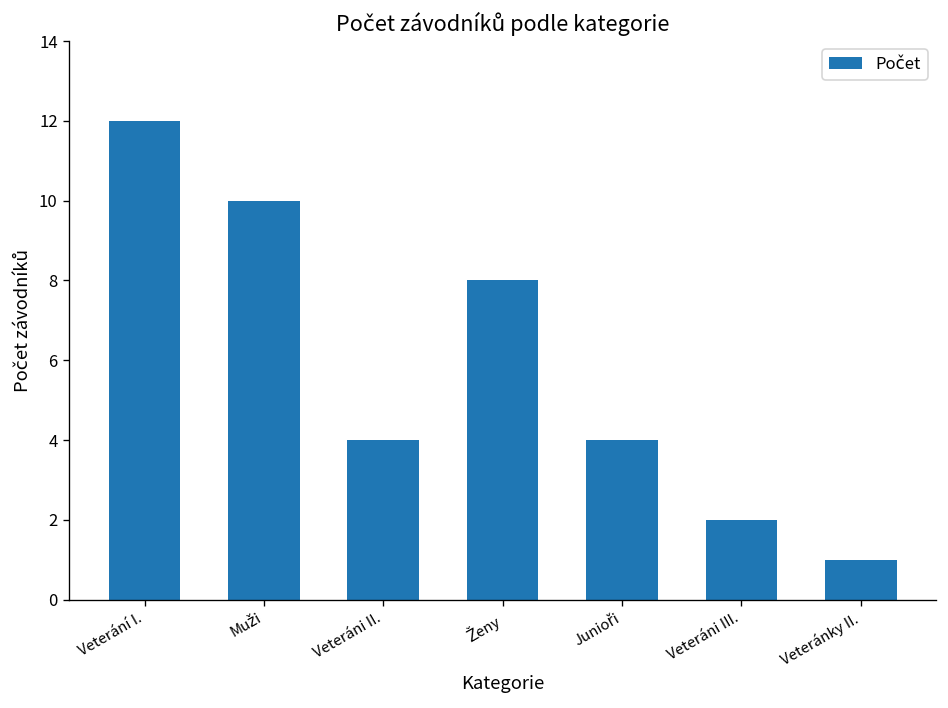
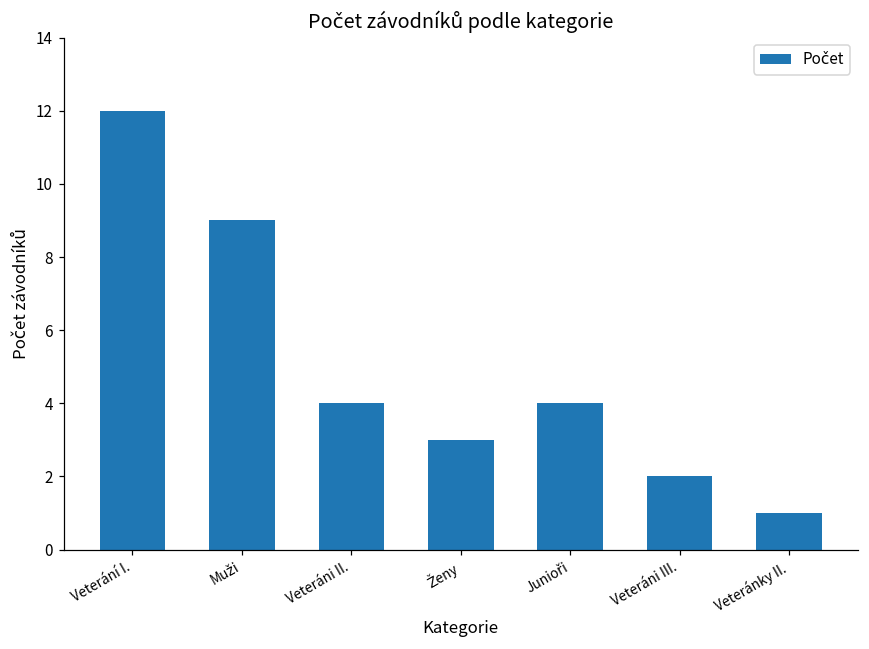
  {
    "Veterání I.": 12,
-   "Muži": 10,
+   "Muži": 9,
    "Veteráni II.": 4,
-   "Ženy": 8,
+   "Ženy": 3,
    "Junioři": 4,
    "Veteráni III.": 2,
    "Veteránky II.": 1
  }
